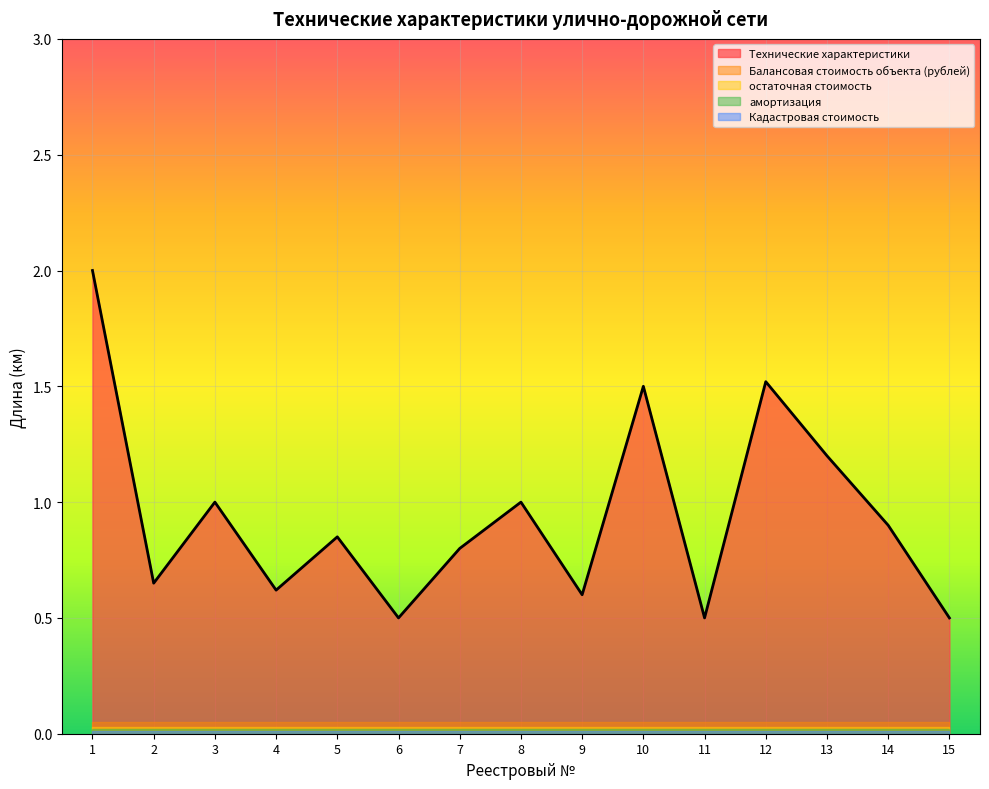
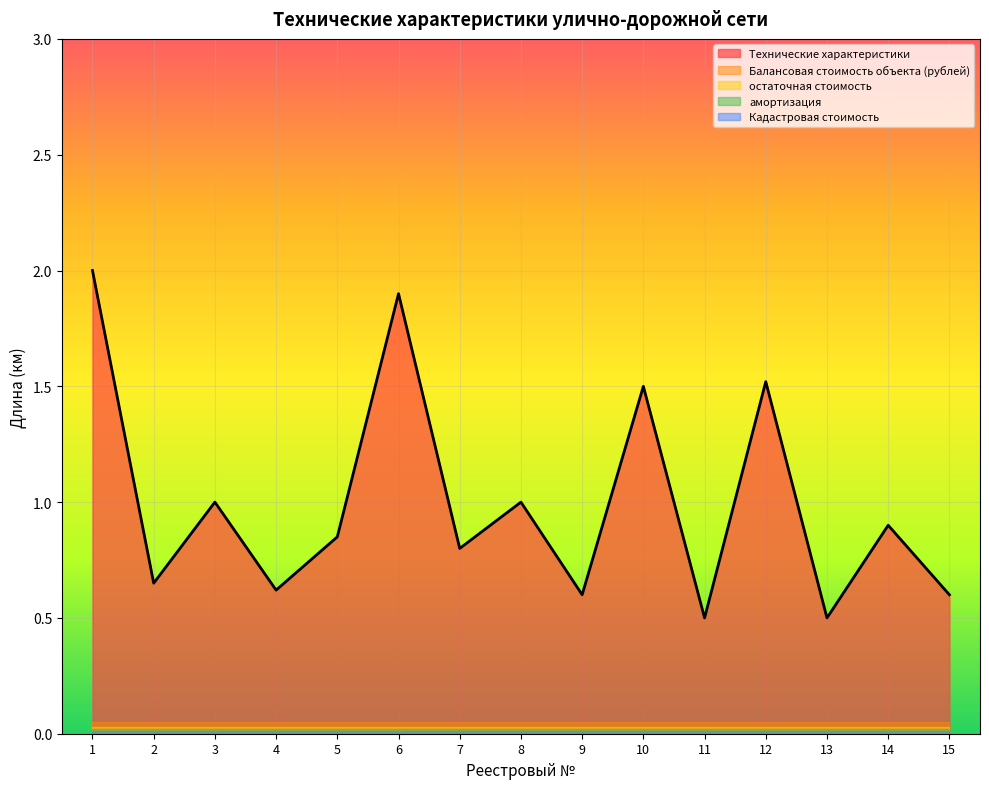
  {
    "Технические характеристики": {
      "1": 2.0,
      "2": 0.65,
      "3": 1.0,
      "4": 0.62,
      "5": 0.85,
-     "6": 0.5,
+     "6": 1.9,
      "7": 0.8,
      "8": 1.0,
      "9": 0.6,
      "10": 1.5,
      "11": 0.5,
      "12": 1.52,
-     "13": 1.2,
+     "13": 0.5,
      "14": 0.9,
-     "15": 0.5
+     "15": 0.6
    }
  }
